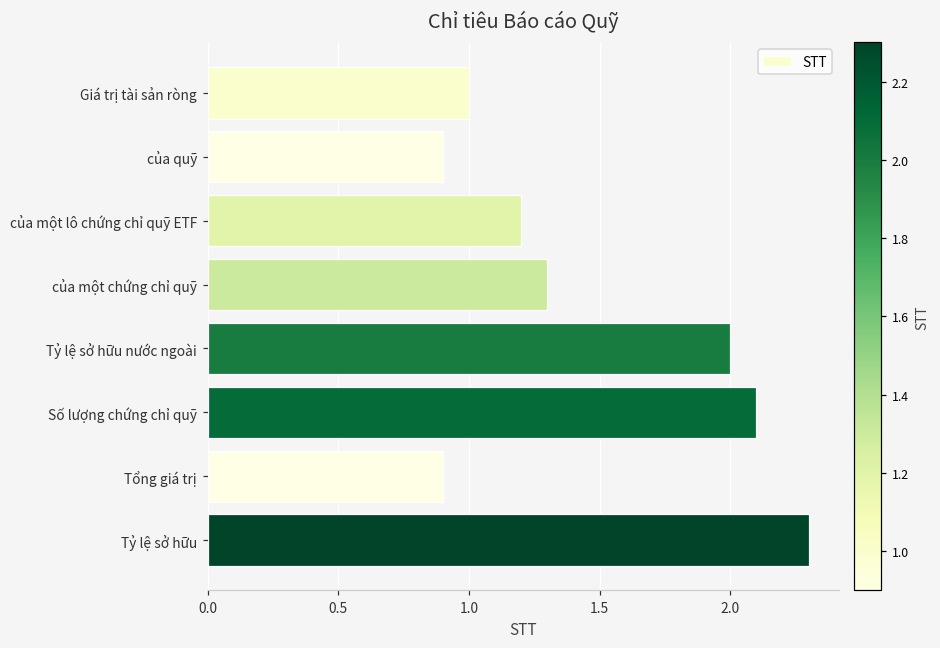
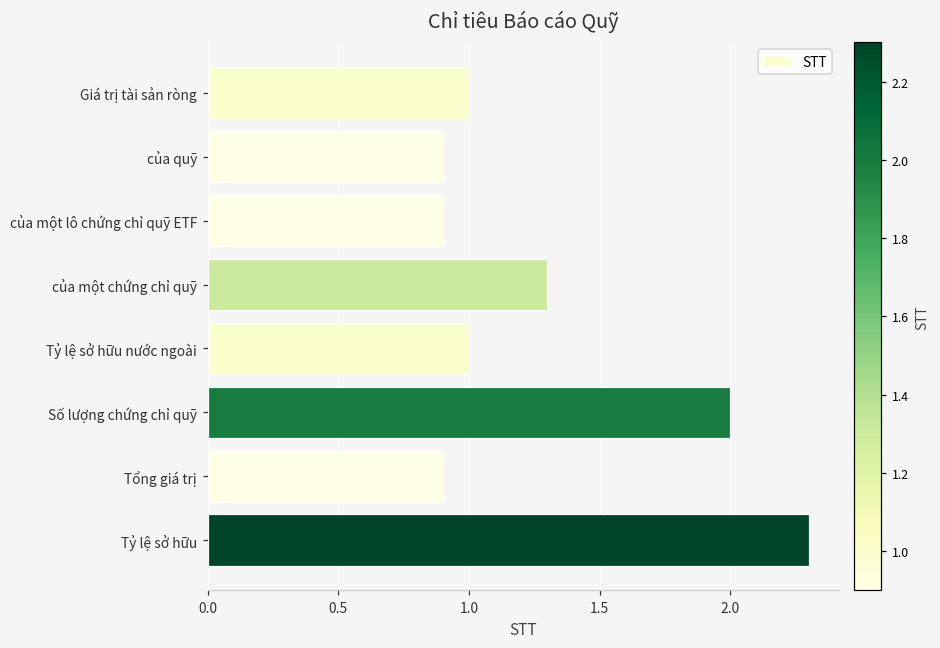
  {
    "Giá trị tài sản ròng": 1.0,
    "của quỹ": 0.9,
-   "của một lô chứng chỉ quỹ ETF": 1.2,
+   "của một lô chứng chỉ quỹ ETF": 0.9,
    "của một chứng chỉ quỹ": 1.3,
-   "Tỷ lệ sở hữu nước ngoài": 2,
-   "Số lượng chứng chỉ quỹ": 2.1,
+   "Tỷ lệ sở hữu nước ngoài": 1,
+   "Số lượng chứng chỉ quỹ": 2.0,
    "Tổng giá trị": 0.9,
    "Tỷ lệ sở hữu": 2.3
  }
